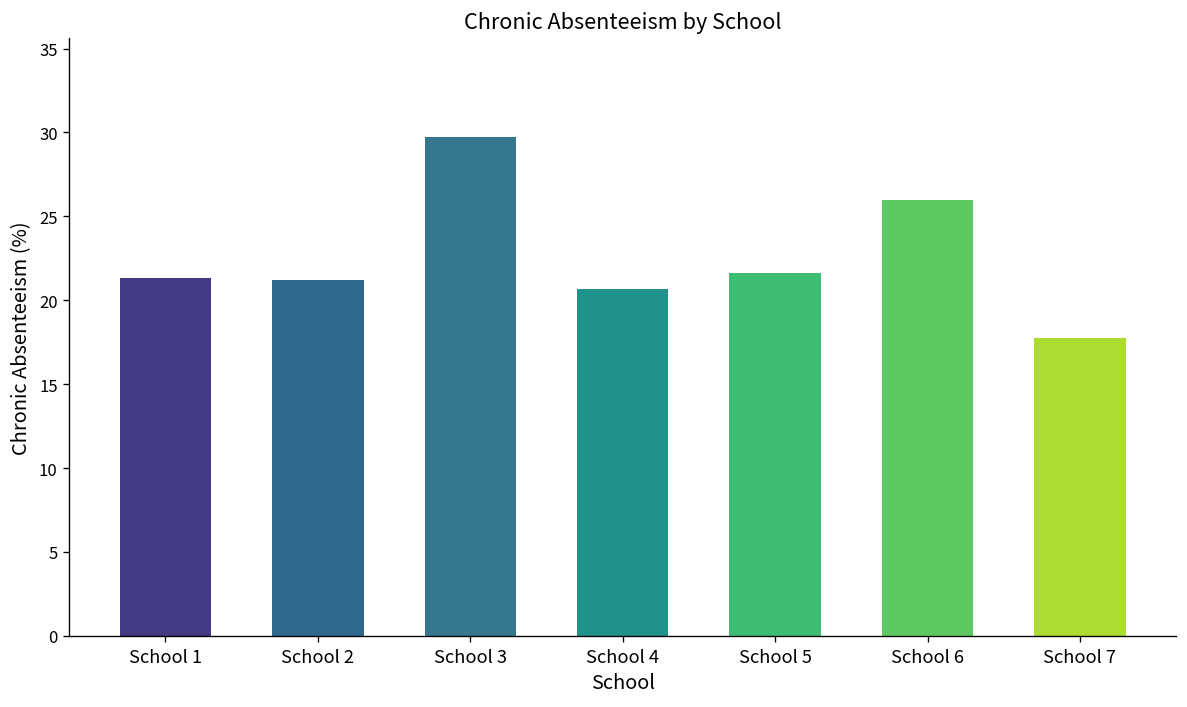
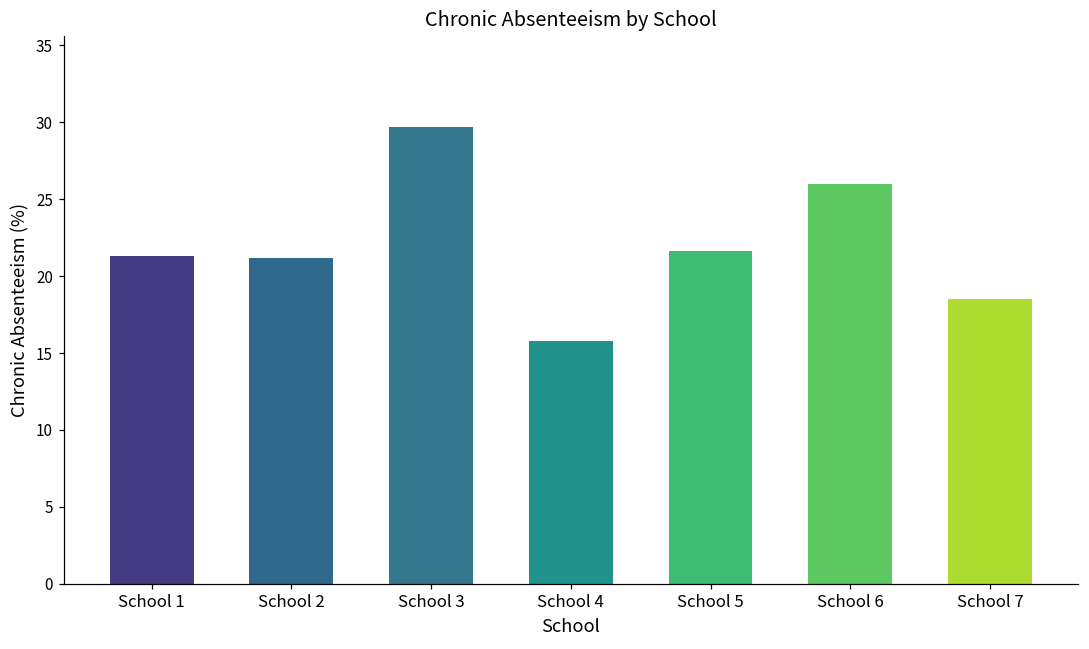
  {
    "School 1": 21.3,
    "School 2": 21.2,
    "School 3": 29.7,
-   "School 4": 20.7,
+   "School 4": 15.8,
    "School 5": 21.6,
    "School 6": 26.0,
-   "School 7": 17.7
+   "School 7": 18.5
  }
